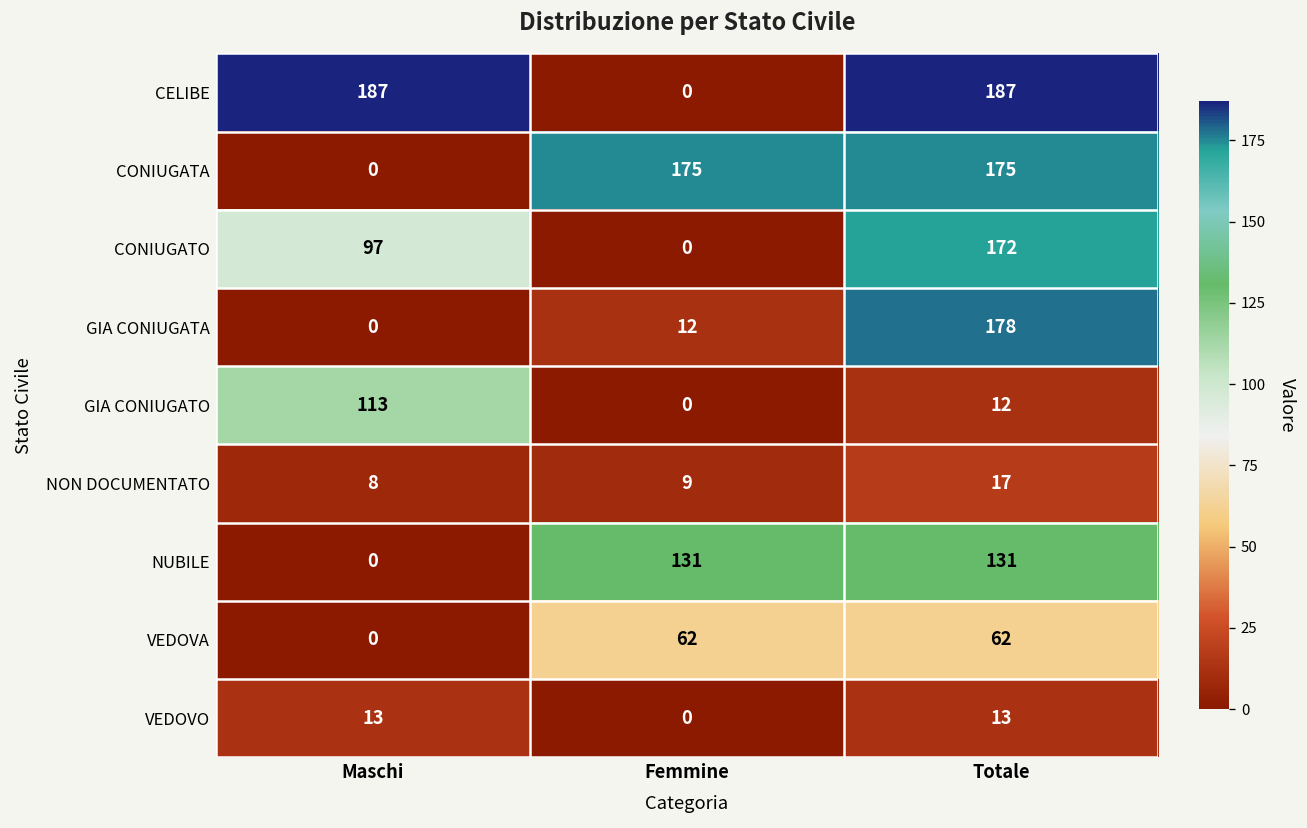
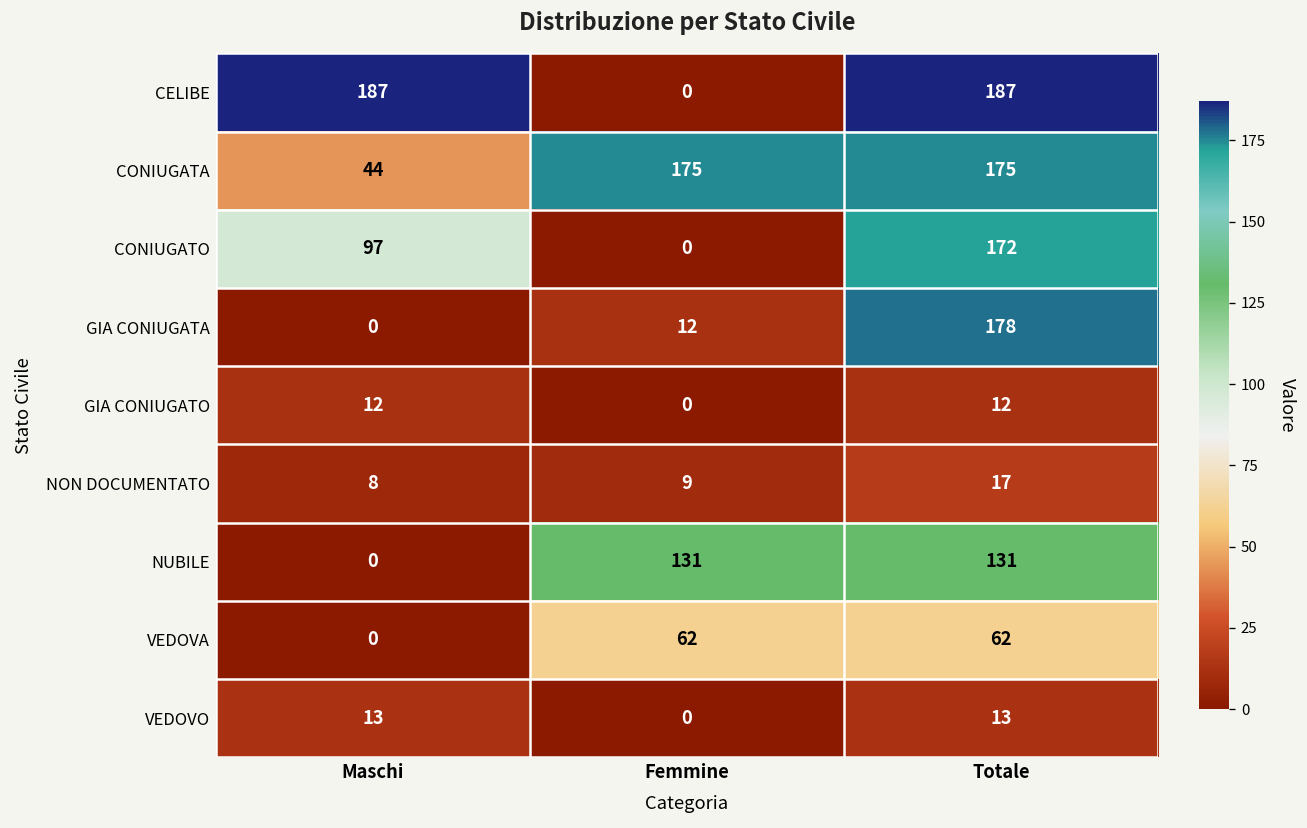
  {
    "CELIBE": {
      "Maschi": 187,
      "Femmine": 0,
      "Totale": 187
    },
    "CONIUGATA": {
-     "Maschi": 0,
+     "Maschi": 44,
      "Femmine": 175,
      "Totale": 175
    },
    "CONIUGATO": {
      "Maschi": 97,
      "Femmine": 0,
      "Totale": 172
    },
    "GIA CONIUGATA": {
      "Maschi": 0,
      "Femmine": 12,
      "Totale": 178
    },
    "GIA CONIUGATO": {
-     "Maschi": 113,
+     "Maschi": 12,
      "Femmine": 0,
      "Totale": 12
    },
    "NON DOCUMENTATO": {
      "Maschi": 8,
      "Femmine": 9,
      "Totale": 17
    },
    "NUBILE": {
      "Maschi": 0,
      "Femmine": 131,
      "Totale": 131
    },
    "VEDOVA": {
      "Maschi": 0,
      "Femmine": 62,
      "Totale": 62
    },
    "VEDOVO": {
      "Maschi": 13,
      "Femmine": 0,
      "Totale": 13
    }
  }
